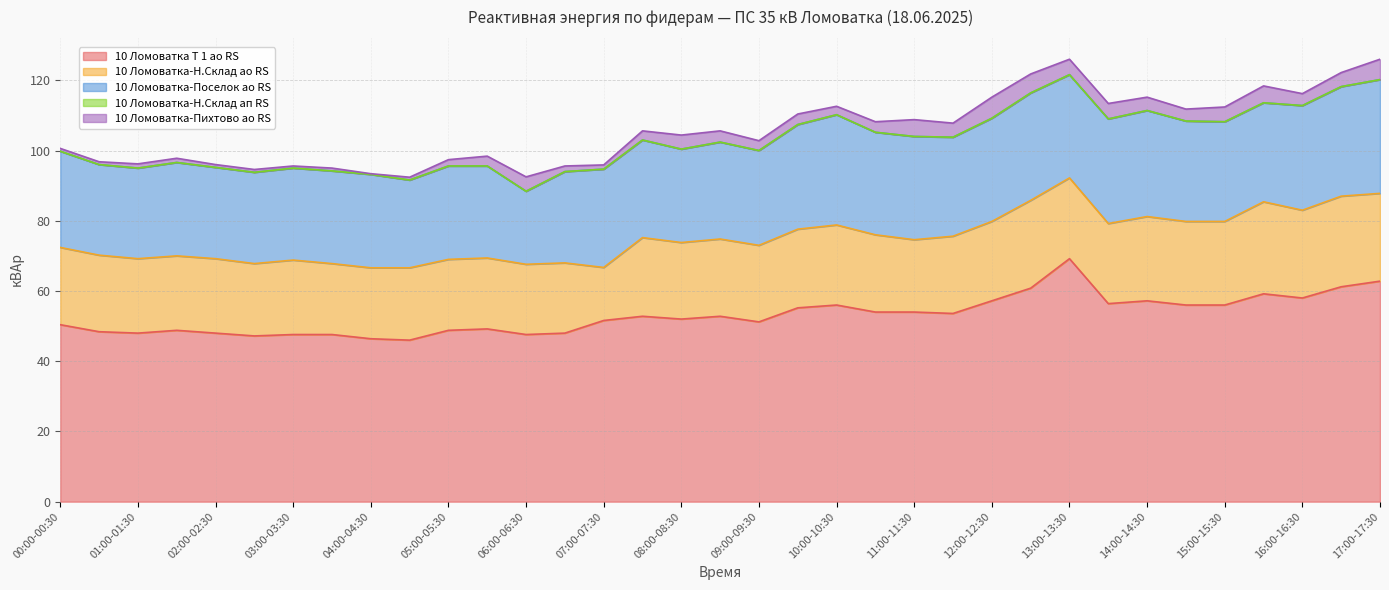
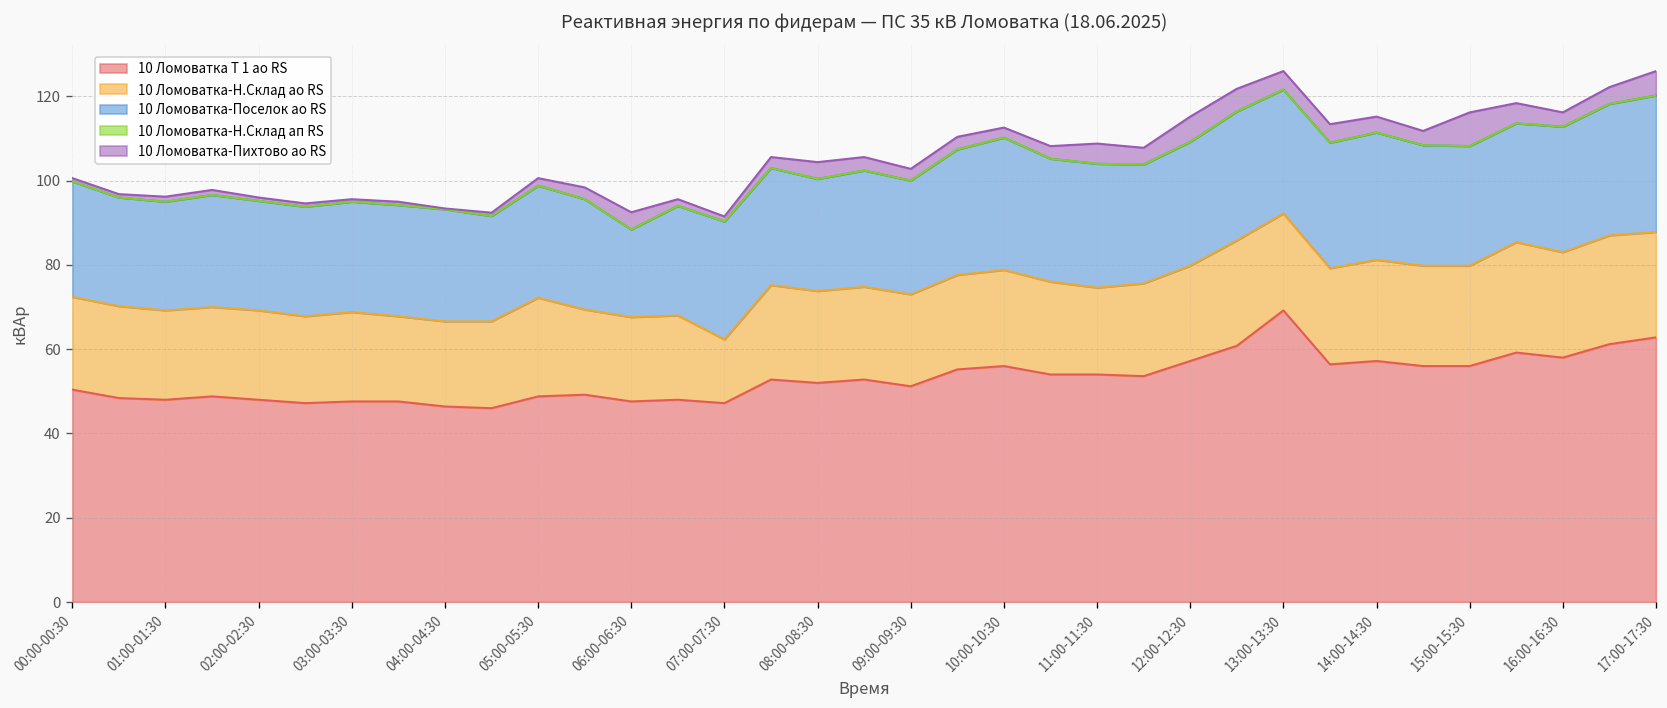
  {
    "10 Ломоватка Т 1 ао RS": {
      "00:00-00:30": 50,
      "01:00-01:30": 48,
      "02:00-02:30": 48,
      "03:00-03:30": 48,
      "04:00-04:30": 46,
      "05:00-05:30": 49,
      "06:00-06:30": 48,
-     "07:00-07:30": 52,
+     "07:00-07:30": 47,
      "08:00-08:30": 52,
      "09:00-09:30": 51,
      "10:00-10:30": 56,
      "11:00-11:30": 54,
      "12:00-12:30": 57,
      "13:00-13:30": 69,
      "14:00-14:30": 57,
      "15:00-15:30": 56,
      "16:00-16:30": 58,
      "17:00-17:30": 63
    },
    "10 Ломоватка-Н.Склад ао RS": {
      "00:00-00:30": 22,
      "01:00-01:30": 21,
      "02:00-02:30": 21,
      "03:00-03:30": 21,
      "04:00-04:30": 20,
-     "05:00-05:30": 20,
+     "05:00-05:30": 23,
      "06:00-06:30": 20,
      "07:00-07:30": 15,
      "08:00-08:30": 22,
      "09:00-09:30": 22,
      "10:00-10:30": 23,
      "11:00-11:30": 21,
      "12:00-12:30": 23,
      "13:00-13:30": 23,
      "14:00-14:30": 24,
      "15:00-15:30": 24,
      "16:00-16:30": 25,
      "17:00-17:30": 25
    },
    "10 Ломоватка-Пихтово ао RS": {
      "00:00-00:30": 1,
      "01:00-01:30": 1,
      "02:00-02:30": 1,
      "05:00-05:30": 2,
      "06:00-06:30": 4,
      "07:00-07:30": 1,
      "08:00-08:30": 4,
      "09:00-09:30": 3,
      "10:00-10:30": 2,
      "11:00-11:30": 5,
      "12:00-12:30": 6,
      "13:00-13:30": 4,
      "14:00-14:30": 4,
-     "15:00-15:30": 4,
+     "15:00-15:30": 8,
      "16:00-16:30": 3,
      "17:00-17:30": 6
    }
  }
